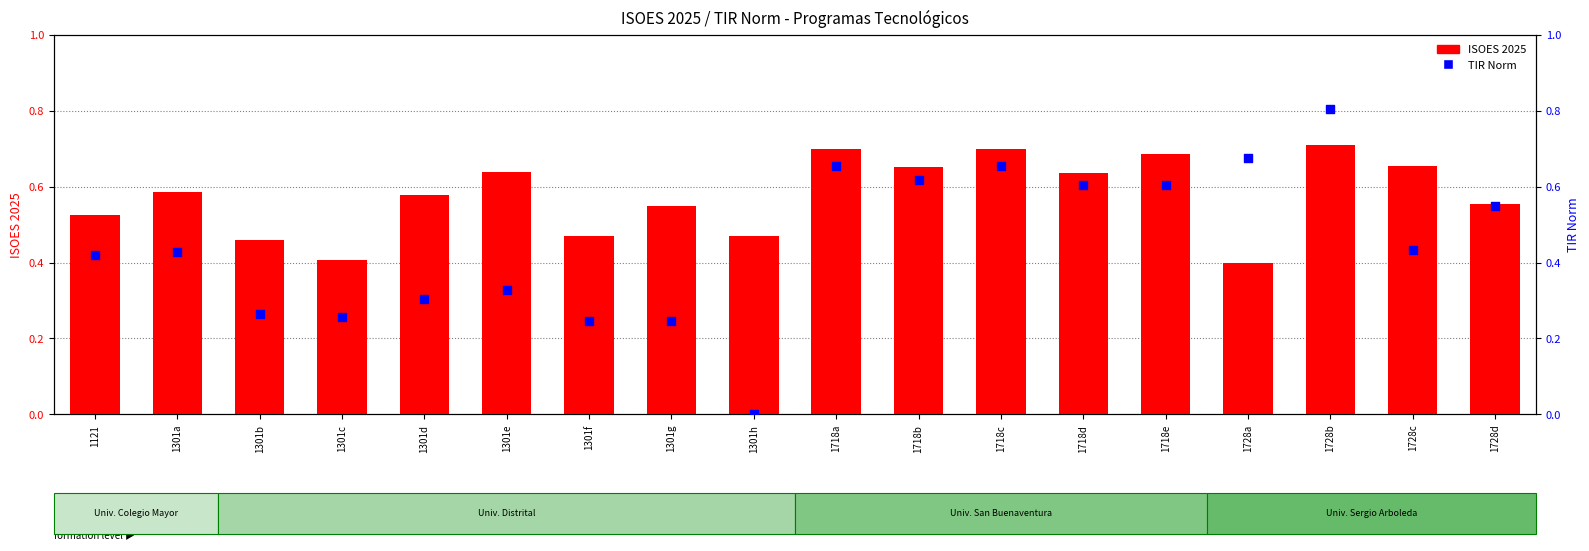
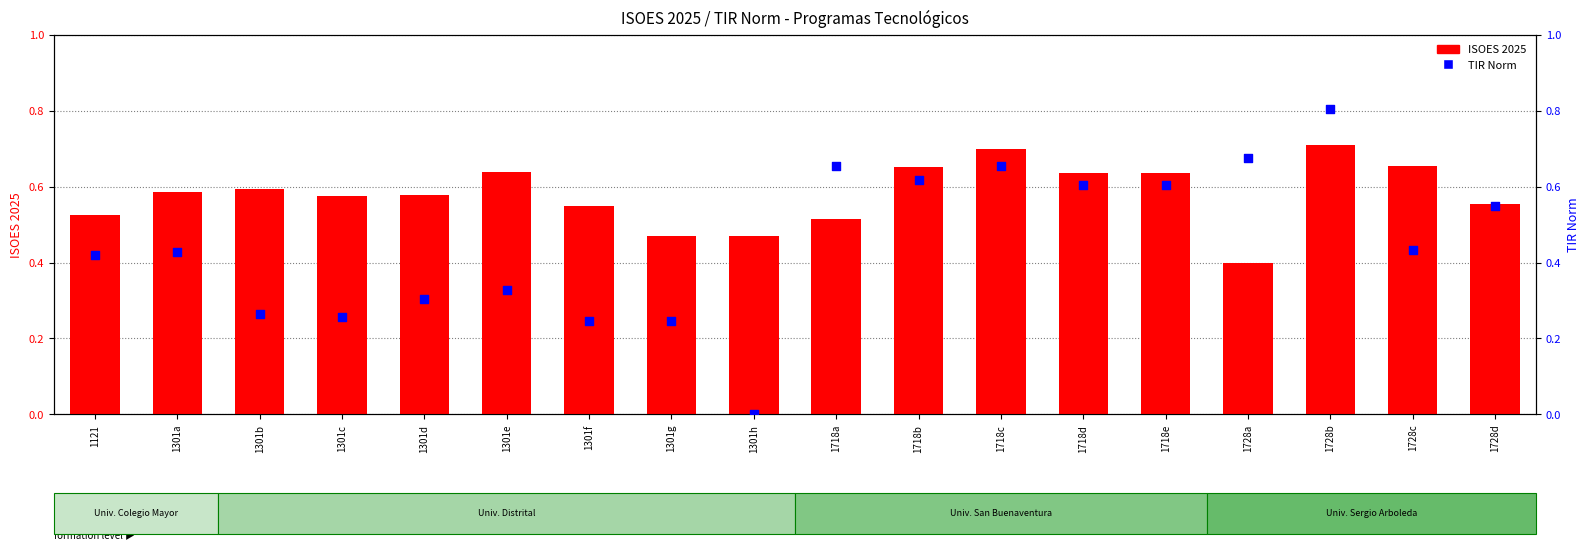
  {
    "ISOES 2025": {
      "1121": 0.53,
      "1301a": 0.59,
-     "1301b": 0.46,
-     "1301c": 0.41,
+     "1301b": 0.59,
+     "1301c": 0.58,
      "1301d": 0.58,
      "1301e": 0.64,
-     "1301f": 0.47,
-     "1301g": 0.55,
+     "1301f": 0.55,
+     "1301g": 0.47,
      "1301h": 0.47,
-     "1718a": 0.70,
+     "1718a": 0.51,
      "1718b": 0.65,
      "1718c": 0.70,
      "1718d": 0.64,
-     "1718e": 0.69,
+     "1718e": 0.64,
      "1728a": 0.40,
      "1728b": 0.71,
      "1728c": 0.65,
      "1728d": 0.55
    }
  }
